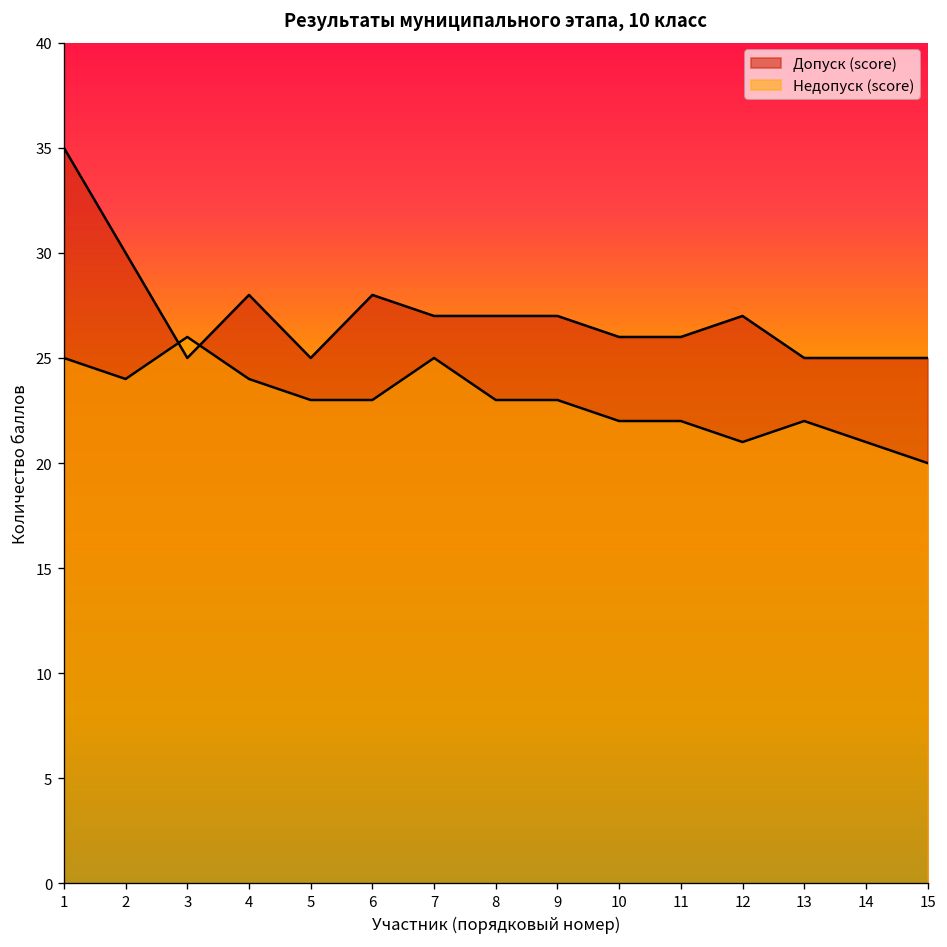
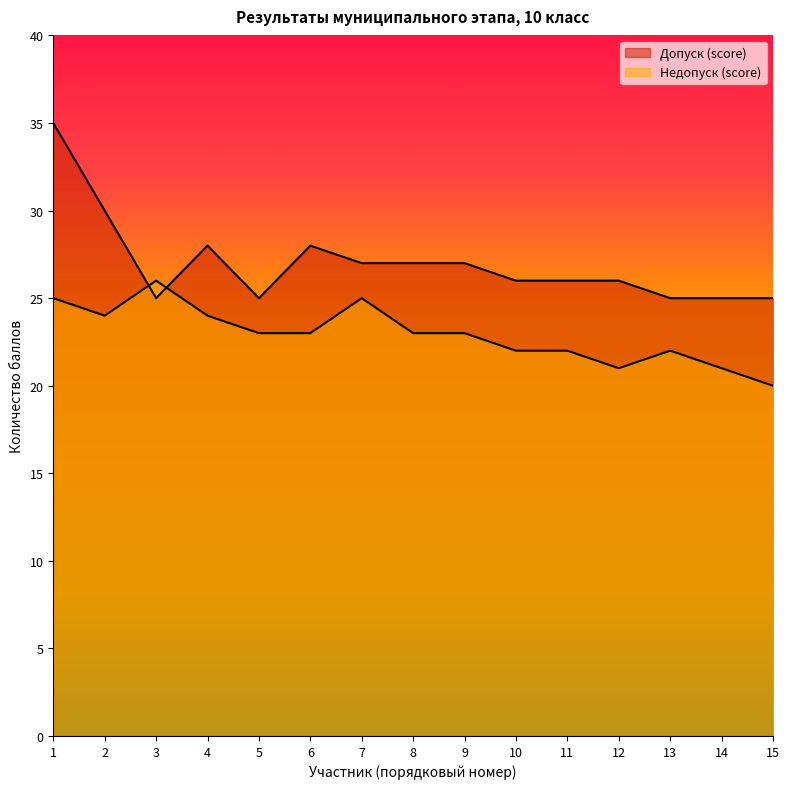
  {
    "Допуск (score)": {
      "1": 35,
      "2": 30,
      "3": 25,
      "4": 28,
      "5": 25,
      "6": 28,
      "7": 27,
      "8": 27,
      "9": 27,
      "10": 26,
      "11": 26,
-     "12": 27,
+     "12": 26,
      "13": 25,
      "14": 25,
      "15": 25
    },
    "Недопуск (score)": {
      "1": 25,
      "2": 24,
      "3": 26,
      "4": 24,
      "5": 23,
      "6": 23,
      "7": 25,
      "8": 23,
      "9": 23,
      "10": 22,
      "11": 22,
      "12": 21,
      "13": 22,
      "14": 21,
      "15": 20
    }
  }
